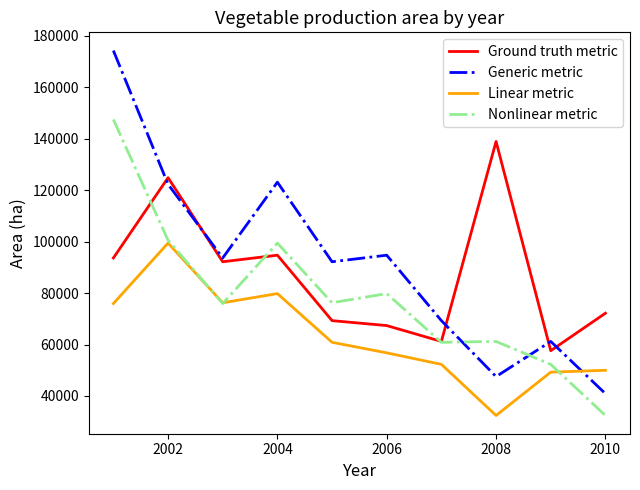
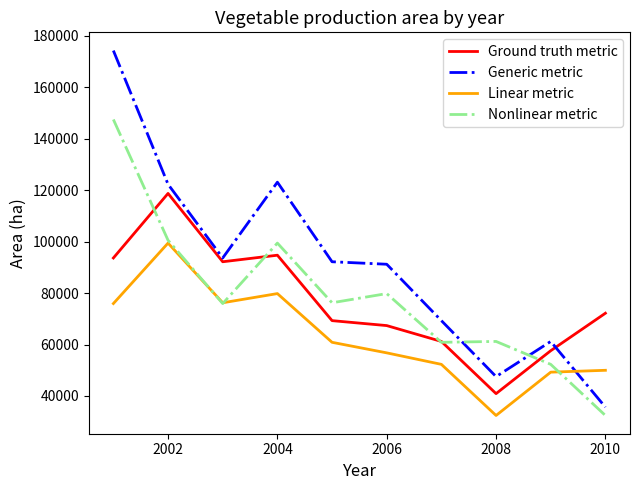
  {
    "Ground truth metric": {
-     "2002": 125000,
+     "2002": 119000,
      "2004": 95000,
      "2006": 67000,
-     "2008": 139000,
+     "2008": 41000,
      "2010": 72000
    },
    "Generic metric": {
      "2002": 122000,
      "2004": 123000,
-     "2006": 95000,
+     "2006": 91000,
      "2008": 48000,
-     "2010": 41000
+     "2010": 36000
    },
    "Linear metric": {
      "2002": 99000,
      "2004": 80000,
      "2006": 57000,
      "2008": 32000,
      "2010": 50000
    },
    "Nonlinear metric": {
      "2002": 101000,
      "2004": 99000,
      "2006": 80000,
      "2008": 61000,
      "2010": 32000
    }
  }
